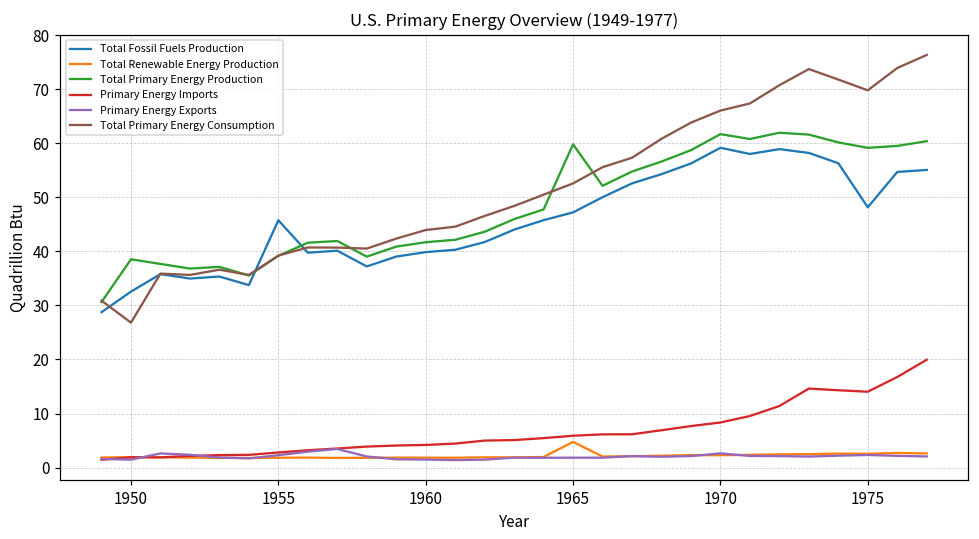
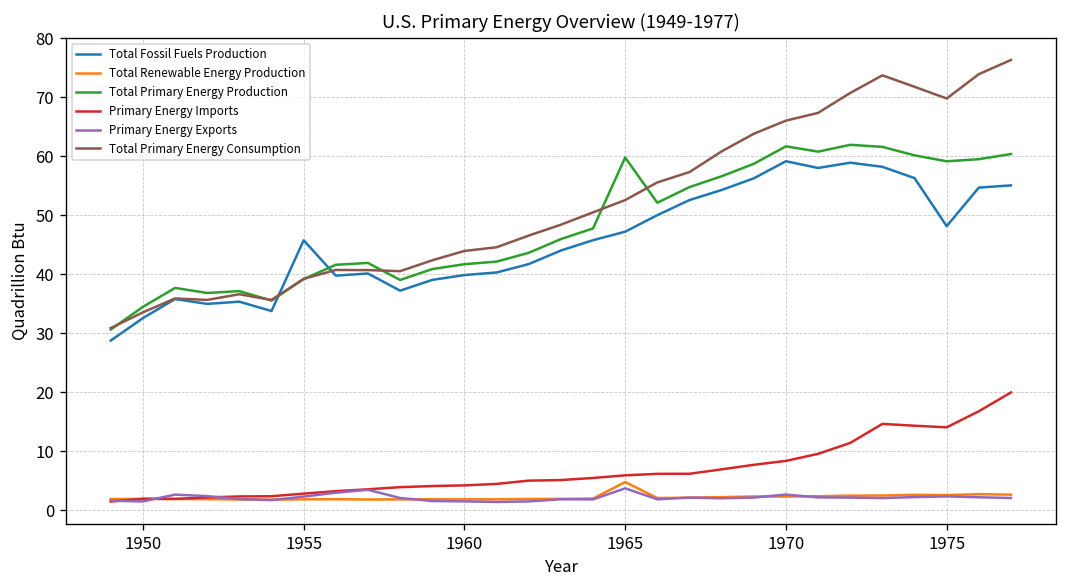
  {
    "Total Fossil Fuels Production": {
      "1950": 33,
      "1955": 46,
      "1960": 40,
      "1965": 47,
      "1970": 59,
      "1975": 48
    },
    "Total Renewable Energy Production": {
      "1965": 5
    },
    "Total Primary Energy Production": {
-     "1950": 39,
+     "1950": 34,
      "1960": 42,
      "1965": 60,
      "1970": 62,
      "1975": 59
    },
    "Primary Energy Imports": {
      "1960": 4,
      "1965": 6,
      "1970": 8,
      "1975": 14
    },
    "Primary Energy Exports": {
-     "1965": 2
+     "1965": 4
    },
    "Total Primary Energy Consumption": {
-     "1950": 27,
+     "1950": 34,
      "1960": 44,
      "1965": 53,
      "1970": 66,
      "1975": 70
    }
  }
